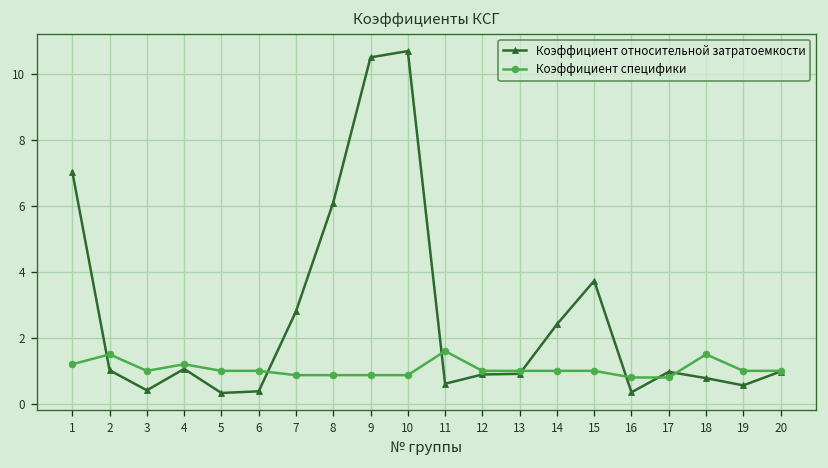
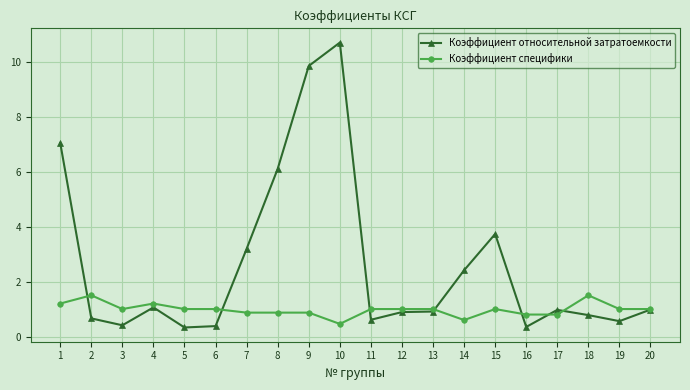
  {
    "Коэффициент относительной затратоемкости": {
      "1": 7.0,
-     "2": 1.0,
+     "2": 0.7,
      "3": 0.4,
      "4": 1.1,
      "5": 0.3,
      "6": 0.4,
-     "7": 2.8,
+     "7": 3.2,
      "8": 6.1,
-     "9": 10.5,
+     "9": 9.8,
      "10": 10.7,
      "11": 0.6,
      "12": 0.9,
      "14": 2.4,
      "15": 3.7,
      "16": 0.4,
      "17": 1.0,
      "18": 0.8,
      "19": 0.6
    },
    "Коэффициент специфики": {
      "1": 1.2,
      "2": 1.5,
      "3": 1.0,
      "4": 1.2,
      "5": 1.0,
      "6": 1.0,
      "7": 0.9,
      "8": 0.9,
      "9": 0.9,
-     "10": 0.9,
-     "11": 1.6,
+     "10": 0.5,
+     "11": 1.0,
      "12": 1.0,
-     "14": 1.0,
+     "14": 0.6,
      "15": 1.0,
      "16": 0.8,
      "17": 0.8,
      "18": 1.5,
      "19": 1.0
    }
  }
